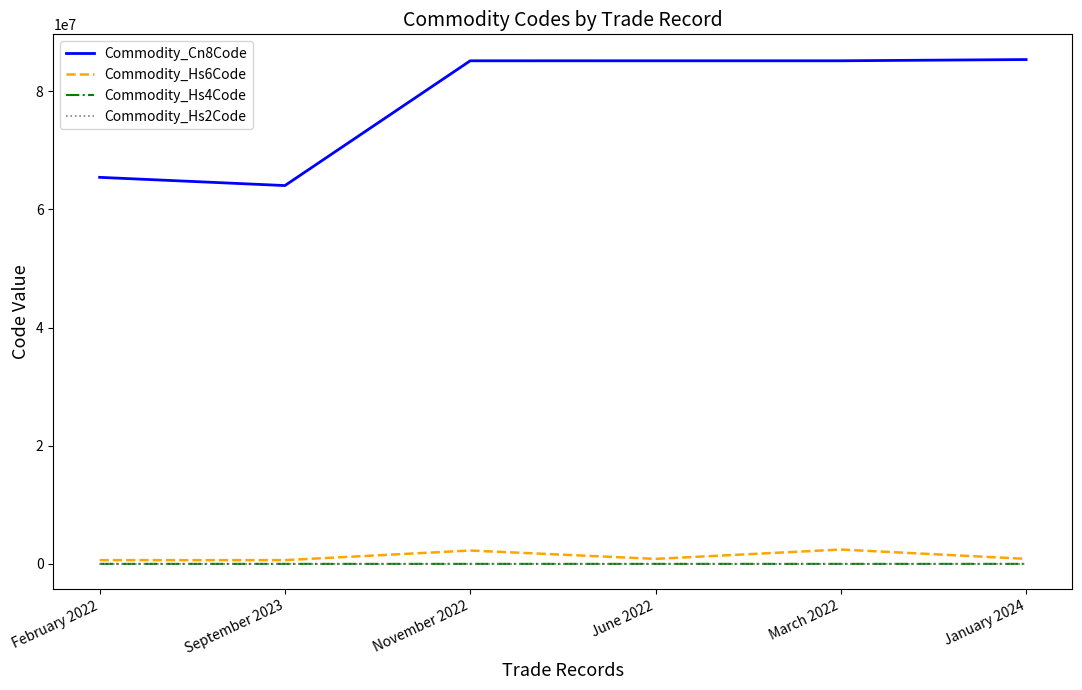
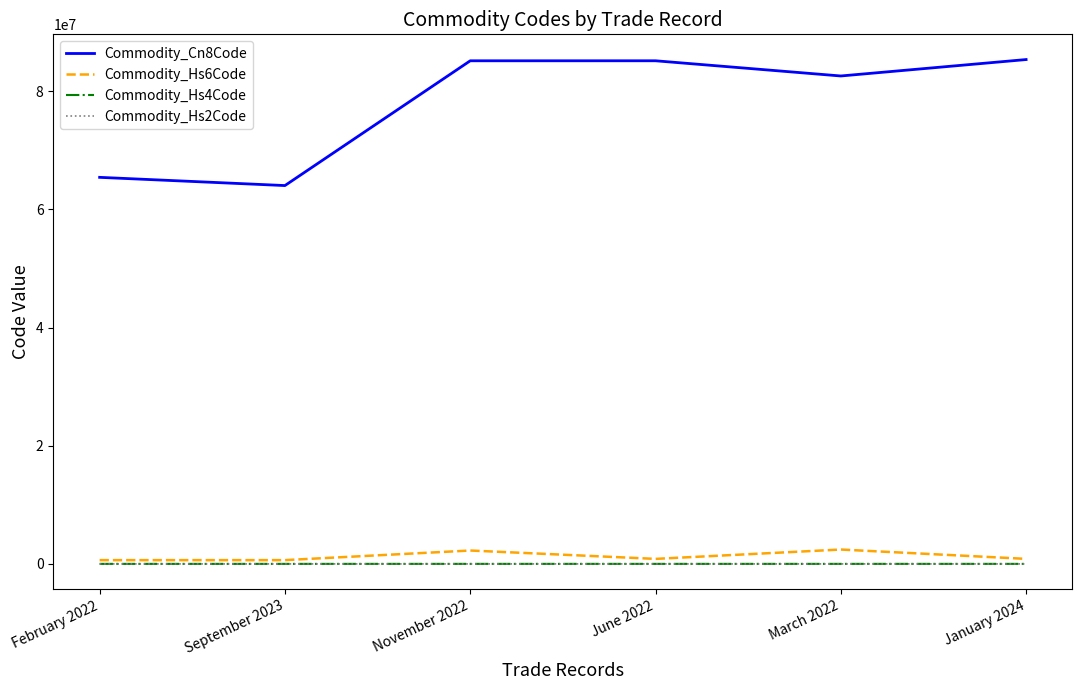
  {
    "Commodity_Cn8Code": {
      "February 2022": 65000000,
      "September 2023": 64000000,
      "November 2022": 85000000,
      "June 2022": 85000000,
-     "March 2022": 85000000,
+     "March 2022": 83000000,
      "January 2024": 85000000
    },
    "Commodity_Hs6Code": {
      "February 2022": 1000000,
      "September 2023": 1000000,
      "November 2022": 2000000,
      "June 2022": 1000000,
      "March 2022": 2000000,
      "January 2024": 1000000
    },
    "Commodity_Hs2Code": {
      "February 2022": 0,
      "September 2023": 0,
      "November 2022": 0,
      "June 2022": 0,
      "March 2022": 0,
      "January 2024": 0
    }
  }
